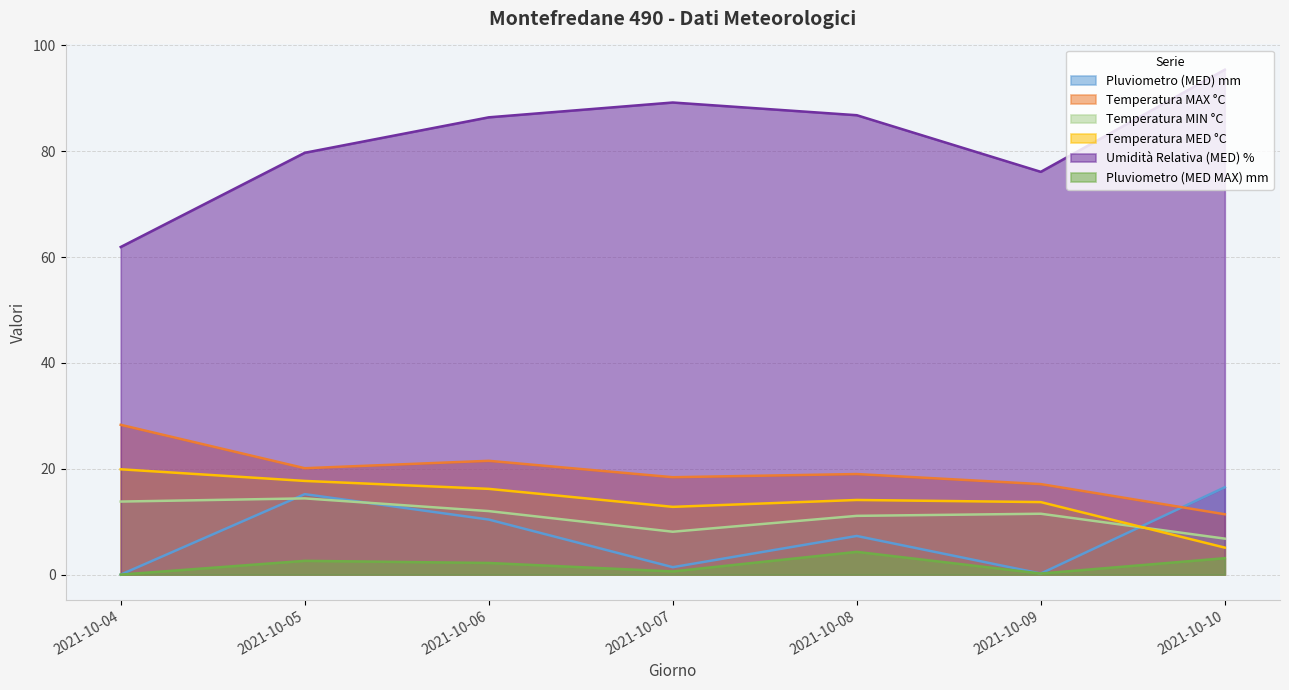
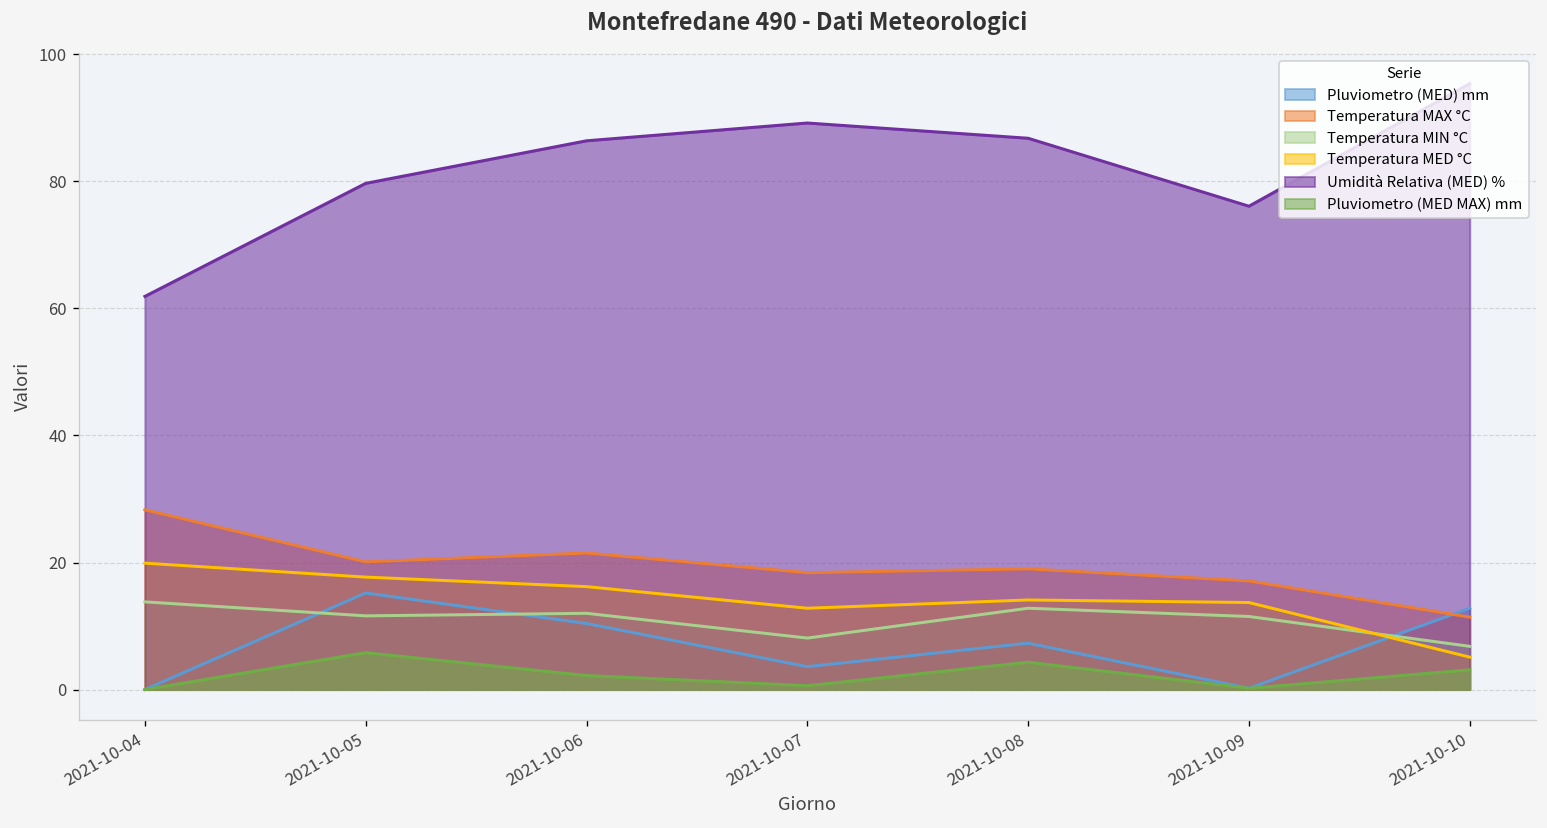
  {
    "Pluviometro (MED) mm": {
      "2021-10-05": 15,
      "2021-10-06": 10,
-     "2021-10-07": 1,
+     "2021-10-07": 4,
      "2021-10-08": 7,
-     "2021-10-10": 17
+     "2021-10-10": 13
    },
    "Temperatura MAX °C": {
      "2021-10-04": 28,
      "2021-10-05": 20,
      "2021-10-06": 22,
      "2021-10-07": 18,
      "2021-10-08": 19,
      "2021-10-09": 17,
      "2021-10-10": 11
    },
    "Temperatura MIN °C": {
      "2021-10-04": 14,
-     "2021-10-05": 14,
+     "2021-10-05": 12,
      "2021-10-06": 12,
      "2021-10-07": 8,
-     "2021-10-08": 11,
+     "2021-10-08": 13,
      "2021-10-09": 12,
      "2021-10-10": 7
    },
    "Temperatura MED °C": {
      "2021-10-04": 20,
      "2021-10-05": 18,
      "2021-10-06": 16,
      "2021-10-07": 13,
      "2021-10-08": 14,
      "2021-10-09": 14,
      "2021-10-10": 5
    },
    "Umidità Relativa (MED) %": {
      "2021-10-04": 62,
      "2021-10-05": 80,
      "2021-10-06": 86,
      "2021-10-07": 89,
      "2021-10-08": 87,
      "2021-10-09": 76
    },
    "Pluviometro (MED MAX) mm": {
-     "2021-10-05": 3,
+     "2021-10-05": 6,
      "2021-10-06": 2,
      "2021-10-07": 1,
      "2021-10-08": 4,
      "2021-10-10": 3
    }
  }
